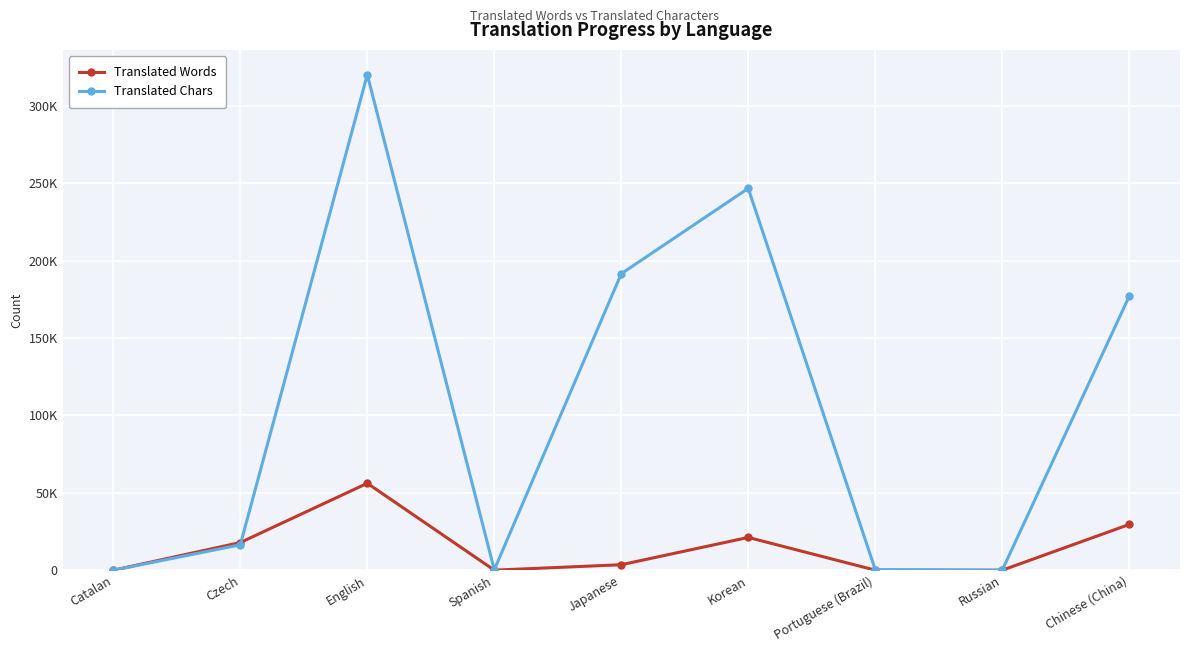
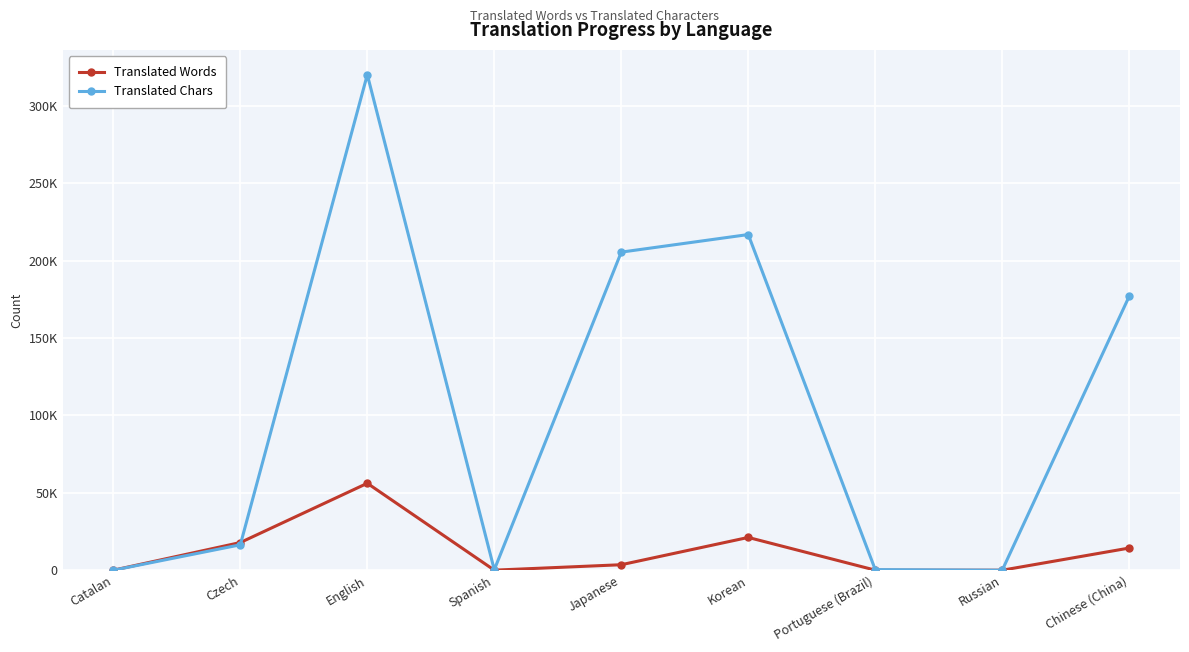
  {
    "Translated Words": {
      "English": 56000,
      "Japanese": 4000,
      "Korean": 21000,
-     "Chinese (China)": 30000
+     "Chinese (China)": 14000
    },
    "Translated Chars": {
      "English": 320000,
-     "Japanese": 191000,
-     "Korean": 247000,
+     "Japanese": 205000,
+     "Korean": 217000,
      "Chinese (China)": 177000
    }
  }
